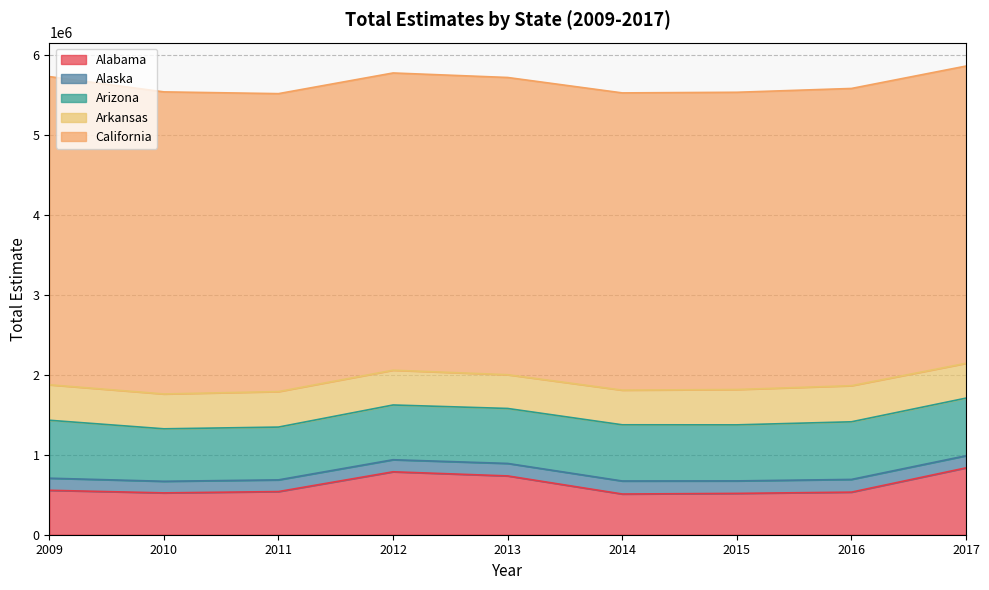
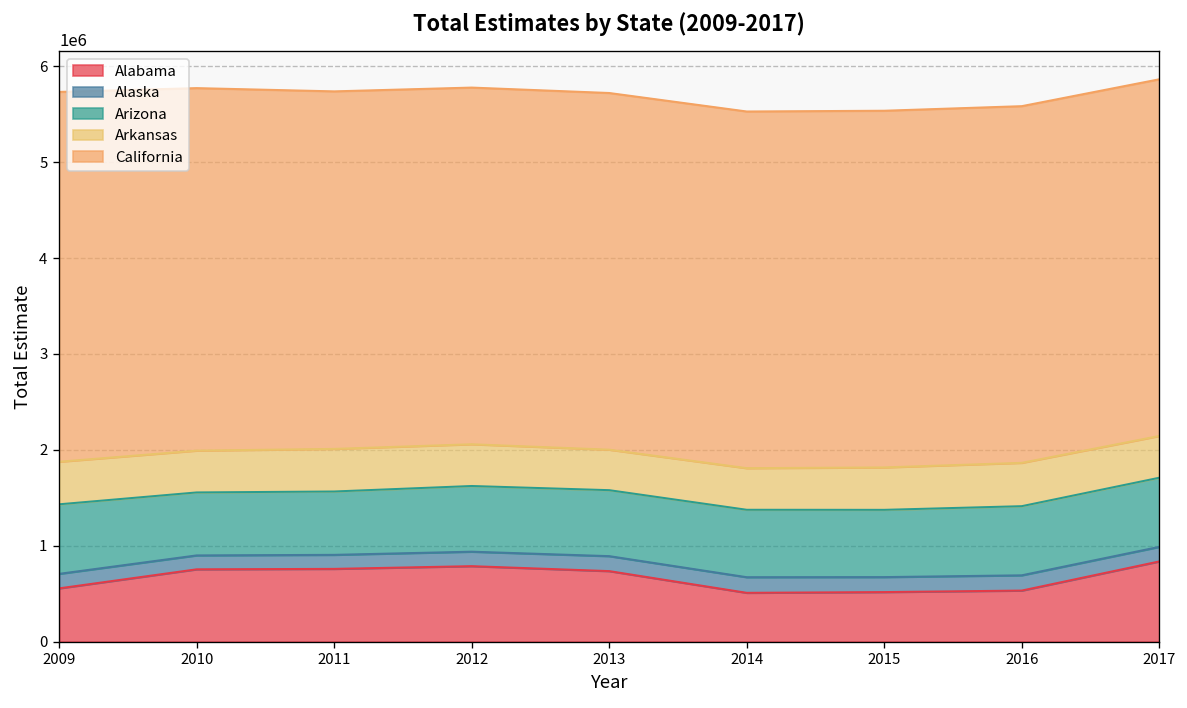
  {
    "Alabama": {
      "2009": 600000,
-     "2010": 500000,
-     "2011": 500000,
+     "2010": 800000,
+     "2011": 800000,
      "2012": 800000,
      "2013": 700000,
      "2014": 500000,
      "2015": 500000,
      "2016": 500000,
      "2017": 800000
    }
  }
